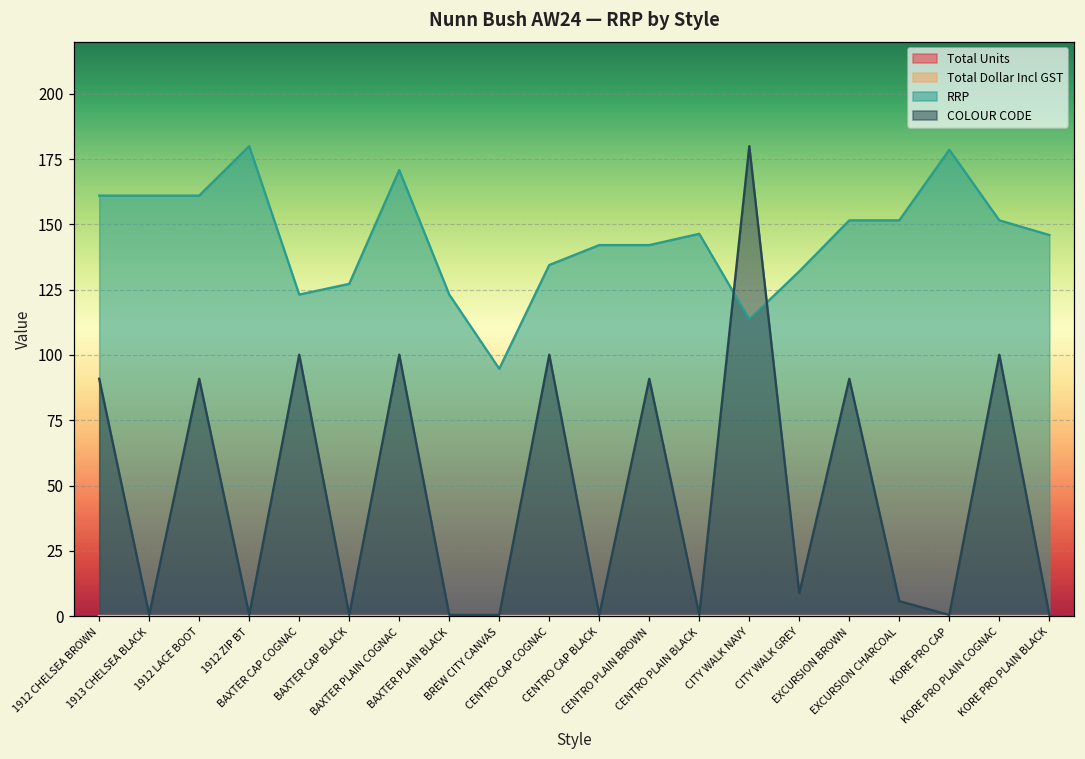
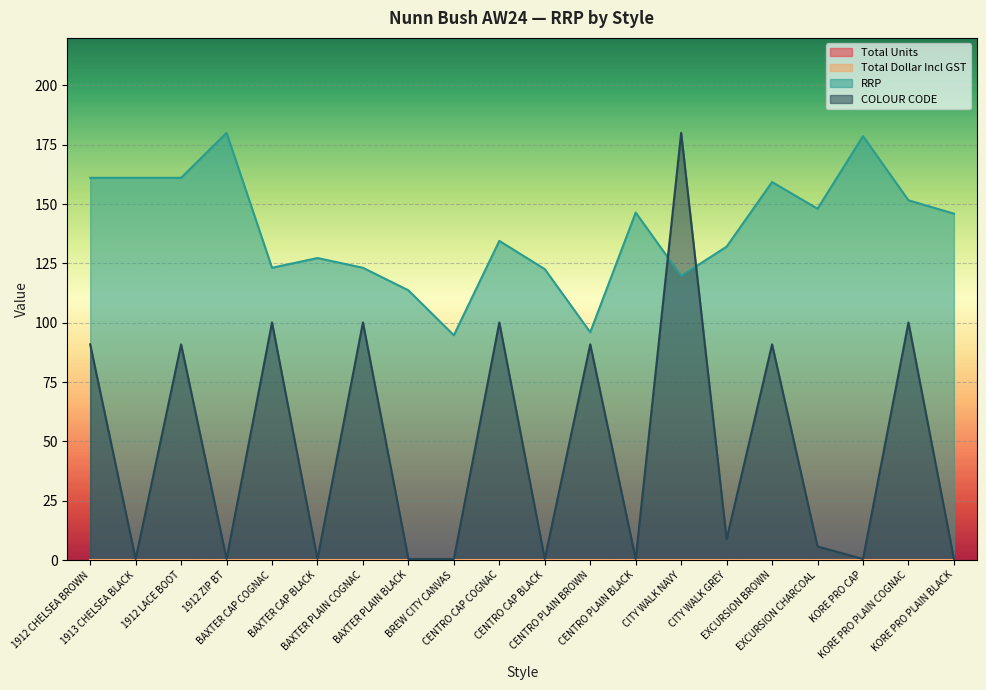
  {
    "Total Dollar Incl GST": {
      "1912 CHELSEA BROWN": 0,
      "1912 LACE BOOT": 0,
      "BAXTER CAP COGNAC": 0,
      "BAXTER PLAIN COGNAC": 0,
      "CENTRO CAP COGNAC": 0,
      "CENTRO PLAIN BROWN": 0,
      "CITY WALK NAVY": 0,
      "CITY WALK GREY": 0,
      "EXCURSION BROWN": 0,
      "EXCURSION CHARCOAL": 0,
      "KORE PRO PLAIN COGNAC": 0
    },
    "RRP": {
      "1912 CHELSEA BROWN": 161,
      "1913 CHELSEA BLACK": 161,
      "1912 LACE BOOT": 161,
      "1912 ZIP BT": 180,
      "BAXTER CAP COGNAC": 123,
      "BAXTER CAP BLACK": 127,
-     "BAXTER PLAIN COGNAC": 171,
-     "BAXTER PLAIN BLACK": 123,
+     "BAXTER PLAIN COGNAC": 123,
+     "BAXTER PLAIN BLACK": 114,
      "BREW CITY CANVAS": 95,
      "CENTRO CAP COGNAC": 134,
-     "CENTRO CAP BLACK": 142,
-     "CENTRO PLAIN BROWN": 142,
+     "CENTRO CAP BLACK": 123,
+     "CENTRO PLAIN BROWN": 96,
      "CENTRO PLAIN BLACK": 146,
-     "CITY WALK NAVY": 114,
+     "CITY WALK NAVY": 120,
      "CITY WALK GREY": 132,
-     "EXCURSION BROWN": 152,
-     "EXCURSION CHARCOAL": 152,
+     "EXCURSION BROWN": 159,
+     "EXCURSION CHARCOAL": 148,
      "KORE PRO CAP": 179,
      "KORE PRO PLAIN COGNAC": 152,
      "KORE PRO PLAIN BLACK": 146
    },
    "COLOUR CODE": {
      "1912 CHELSEA BROWN": 91,
      "1912 LACE BOOT": 91,
      "BAXTER CAP COGNAC": 100,
      "BAXTER PLAIN COGNAC": 100,
      "CENTRO CAP COGNAC": 100,
      "CENTRO PLAIN BROWN": 91,
      "CITY WALK NAVY": 180,
      "CITY WALK GREY": 9,
      "EXCURSION BROWN": 91,
      "EXCURSION CHARCOAL": 6,
      "KORE PRO PLAIN COGNAC": 100
    }
  }
